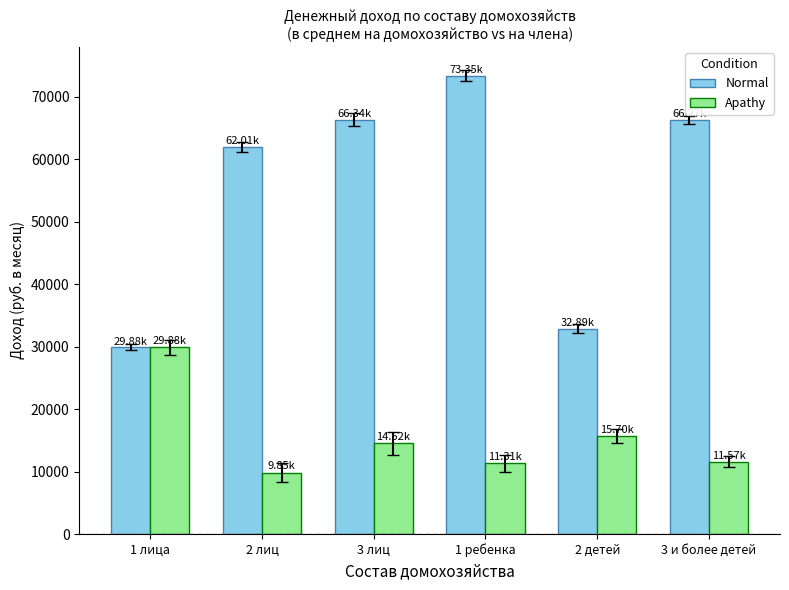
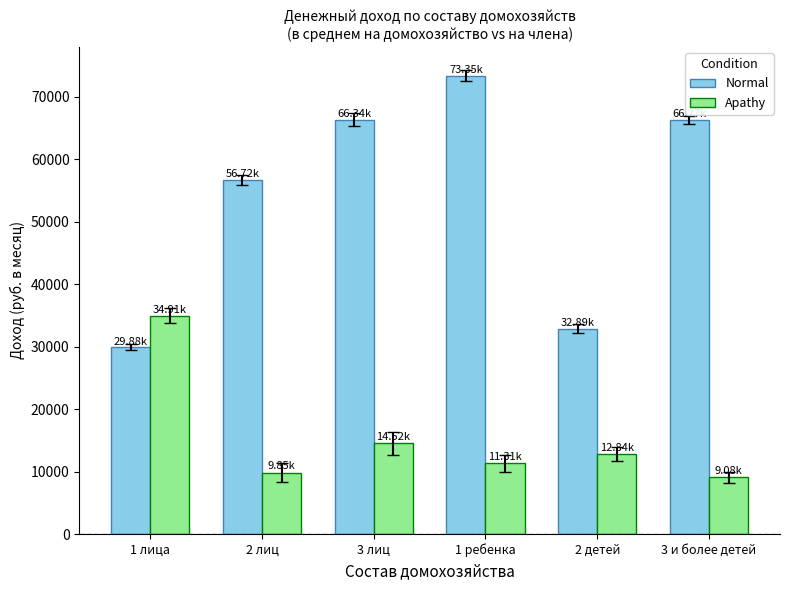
  {
    "Normal": {
-     "2 лиц": "62.01k"
+     "2 лиц": "56.72k"
    },
    "Apathy": {
-     "1 лица": "29.88k",
-     "2 детей": "15.70k",
-     "3 и более детей": "11.57k"
+     "1 лица": "34.91k",
+     "2 детей": "12.84k",
+     "3 и более детей": "9.08k"
    }
  }
